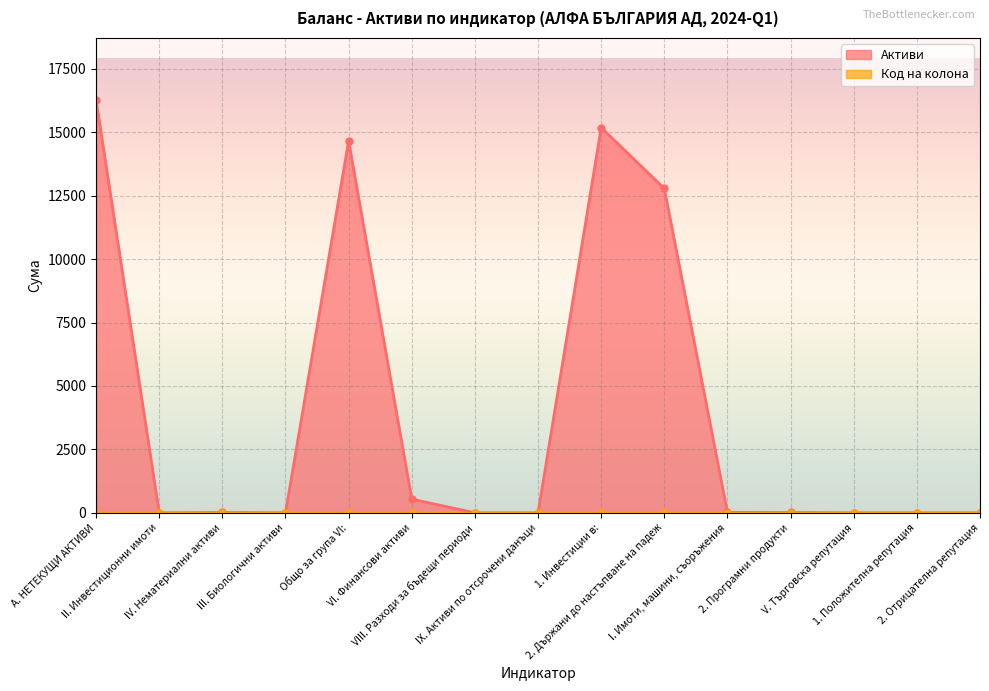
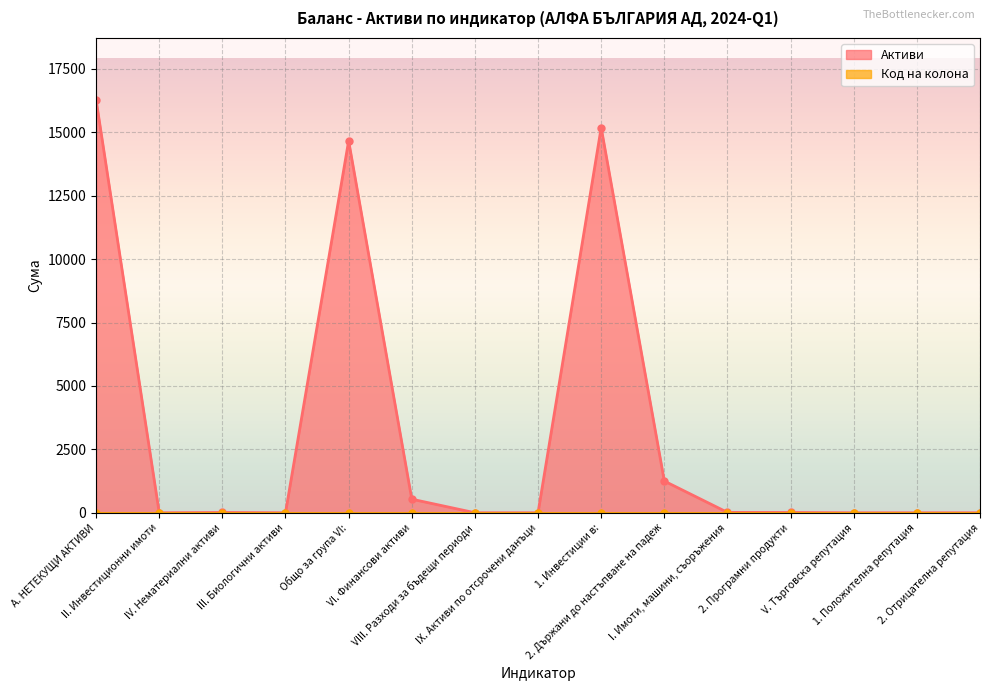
  {
    "Активи": {
      "А. НЕТЕКУЩИ АКТИВИ": 16300,
      "Общо за група VI:": 14700,
      "VI. Финансови активи": 500,
      "1. Инвестиции в:": 15200,
-     "2. Държани до настъпване на падеж": 12800
+     "2. Държани до настъпване на падеж": 1200
    },
    "Код на колона": {
      "А. НЕТЕКУЩИ АКТИВИ": 0,
      "Общо за група VI:": 0,
      "VI. Финансови активи": 0,
      "1. Инвестиции в:": 0,
      "2. Държани до настъпване на падеж": 0
    }
  }
